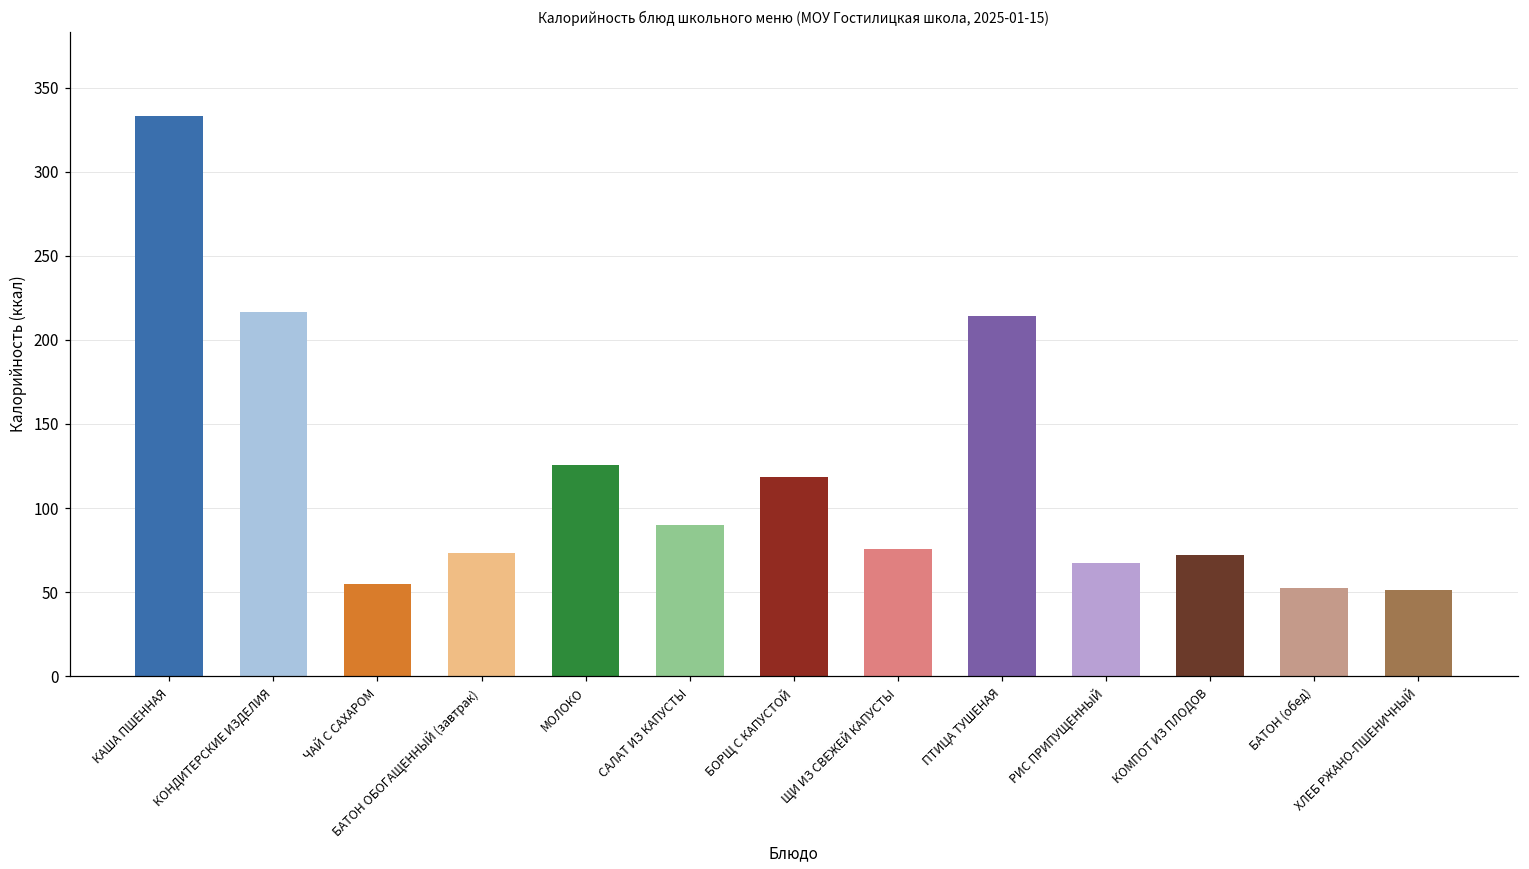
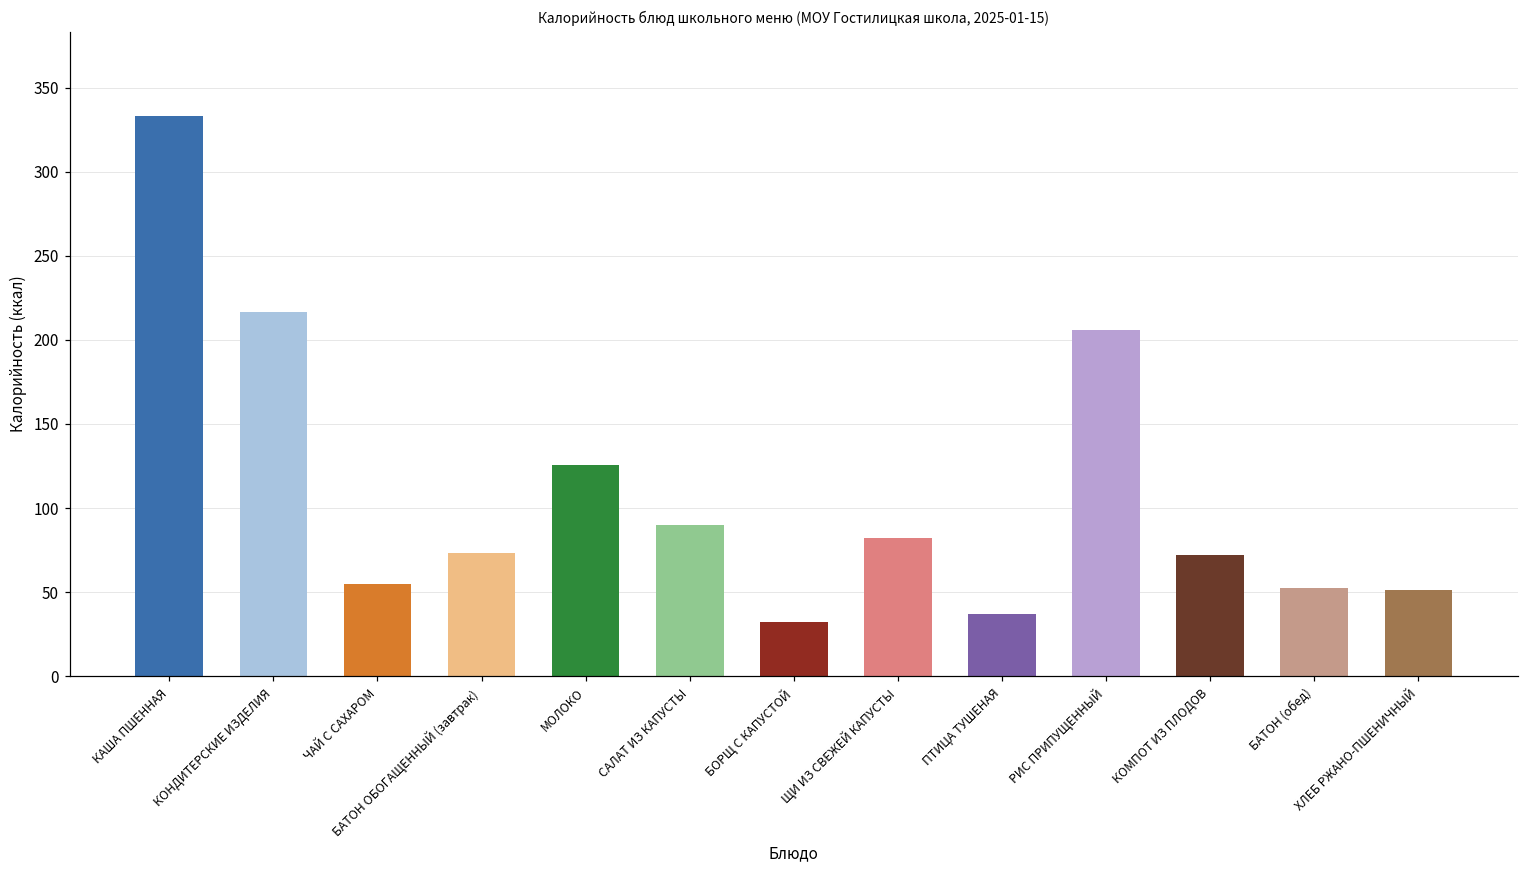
  {
    "КАША ПШЕННАЯ": 333,
    "КОНДИТЕРСКИЕ ИЗДЕЛИЯ": 217,
    "ЧАЙ С САХАРОМ": 55,
    "БАТОН ОБОГАЩЕННЫЙ (завтрак)": 73,
    "МОЛОКО": 125,
    "САЛАТ ИЗ КАПУСТЫ": 90,
-   "БОРЩ С КАПУСТОЙ": 119,
-   "ЩИ ИЗ СВЕЖЕЙ КАПУСТЫ": 76,
-   "ПТИЦА ТУШЕНАЯ": 214,
-   "РИС ПРИПУЩЕННЫЙ": 68,
+   "БОРЩ С КАПУСТОЙ": 32,
+   "ЩИ ИЗ СВЕЖЕЙ КАПУСТЫ": 82,
+   "ПТИЦА ТУШЕНАЯ": 37,
+   "РИС ПРИПУЩЕННЫЙ": 206,
    "КОМПОТ ИЗ ПЛОДОВ": 72,
    "БАТОН (обед)": 52,
    "ХЛЕБ РЖАНО-ПШЕНИЧНЫЙ": 51
  }
